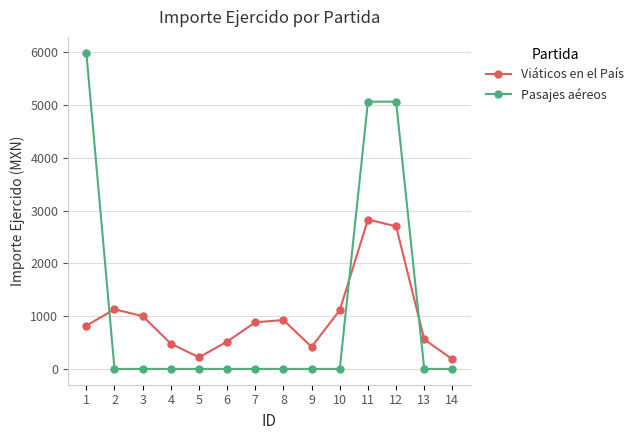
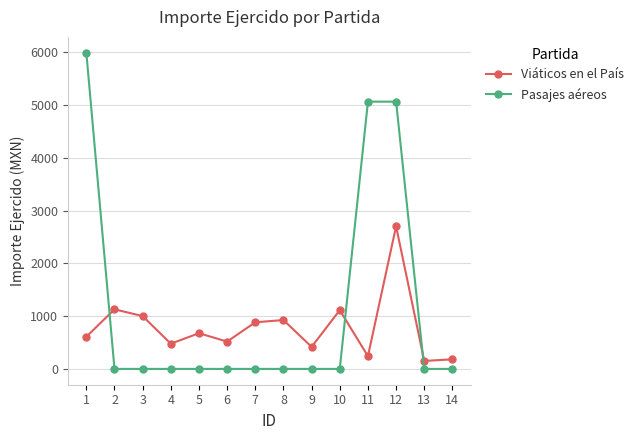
  {
    "Viáticos en el País": {
-     "1": 800,
+     "1": 600,
      "2": 1100,
      "3": 1000,
      "4": 500,
-     "5": 200,
+     "5": 700,
      "6": 500,
      "7": 900,
      "8": 900,
      "9": 400,
      "10": 1100,
-     "11": 2800,
+     "11": 200,
      "12": 2700,
-     "13": 600,
+     "13": 200,
      "14": 200
    },
    "Pasajes aéreos": {
      "1": 6000,
      "2": 0,
      "3": 0,
      "4": 0,
      "5": 0,
      "6": 0,
      "7": 0,
      "8": 0,
      "9": 0,
      "10": 0,
      "11": 5100,
      "12": 5100,
      "13": 0,
      "14": 0
    }
  }
